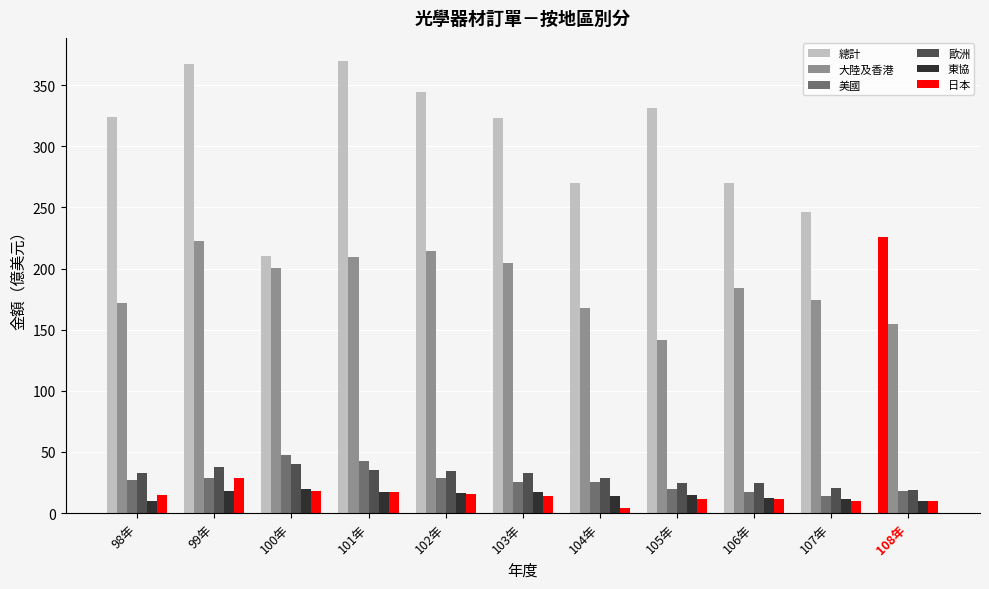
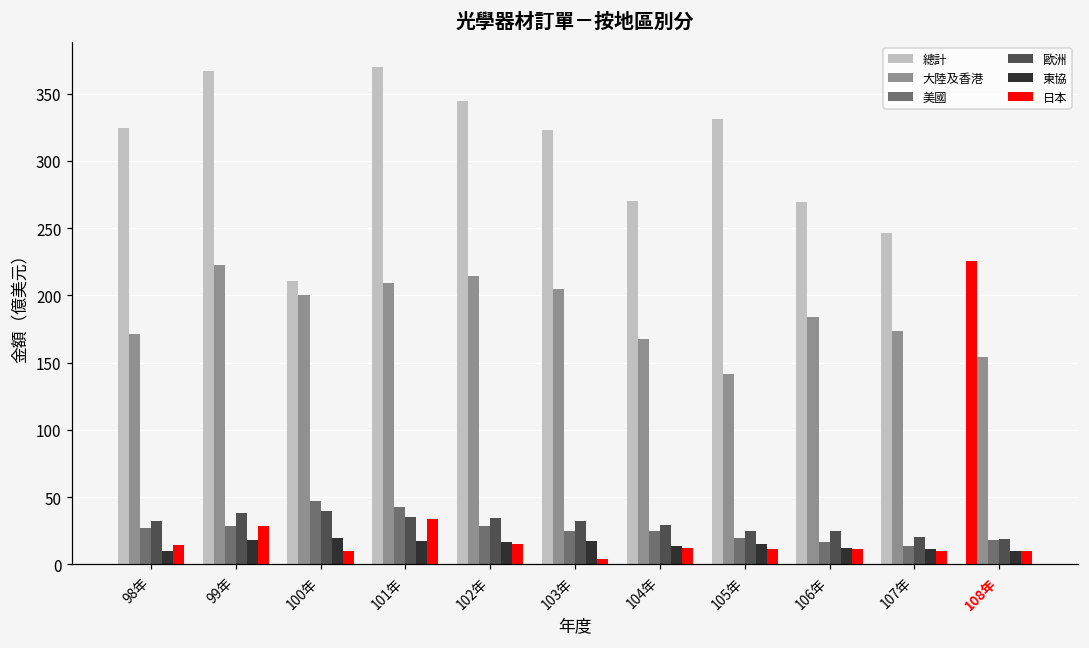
  {
    "總計": {
      "98年": 324,
      "99年": 367,
      "100年": 210,
      "101年": 370,
      "102年": 344,
      "103年": 323,
      "104年": 270,
      "105年": 331,
      "106年": 270,
      "107年": 247,
      "108年": 226
    },
    "日本": {
      "98年": 15,
      "99年": 29,
-     "100年": 18,
-     "101年": 18,
+     "100年": 10,
+     "101年": 34,
      "102年": 15,
-     "103年": 14,
-     "104年": 4,
+     "103年": 4,
+     "104年": 12,
      "105年": 11,
      "106年": 12,
      "107年": 10,
      "108年": 10
    }
  }
